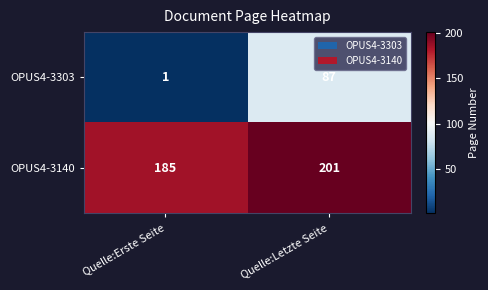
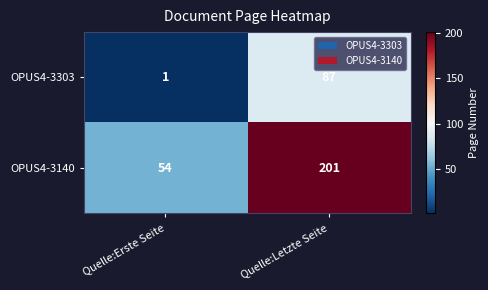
  {
    "OPUS4-3303": {
      "Quelle:Erste Seite": 1
    },
    "OPUS4-3140": {
-     "Quelle:Erste Seite": 185,
+     "Quelle:Erste Seite": 54,
      "Quelle:Letzte Seite": 201
    }
  }
